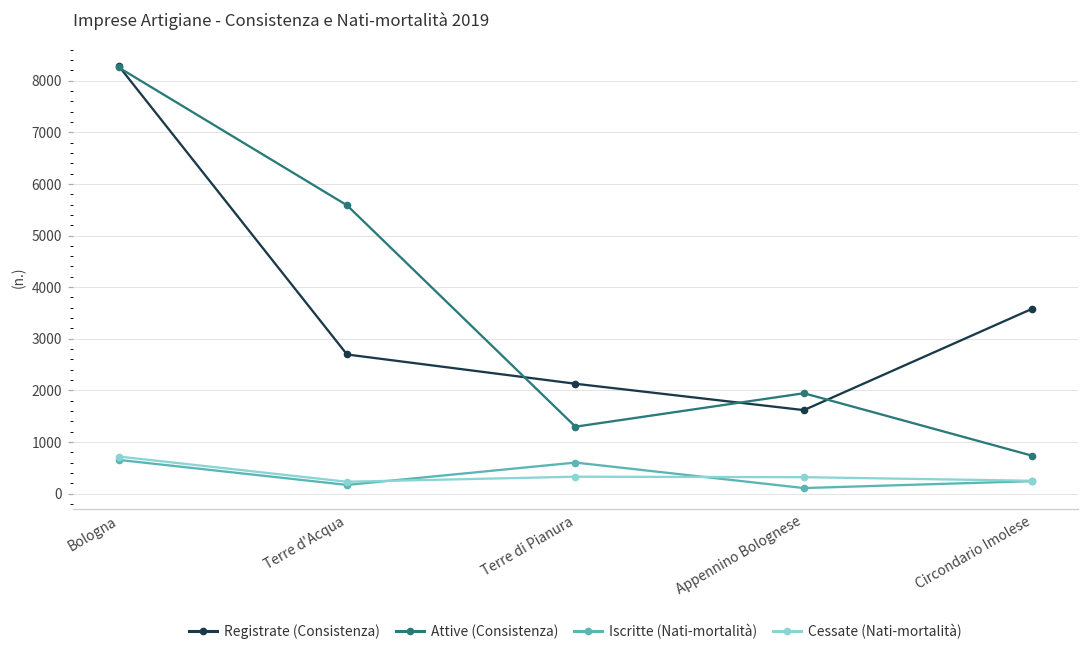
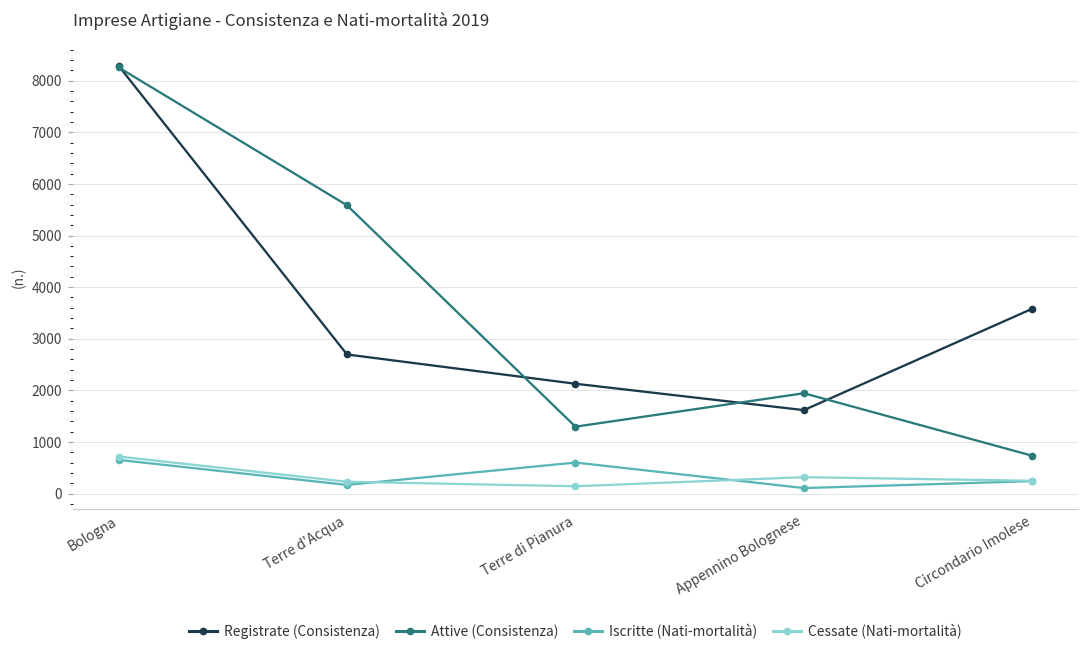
  {
    "Registrate (Consistenza)": {
      "Terre d'Acqua": 2700,
      "Terre di Pianura": 2100,
      "Appennino Bolognese": 1600,
      "Circondario Imolese": 3600
    },
    "Attive (Consistenza)": {
      "Terre d'Acqua": 5600,
      "Terre di Pianura": 1300,
      "Appennino Bolognese": 1900,
      "Circondario Imolese": 700
    },
    "Iscritte (Nati-mortalità)": {
      "Bologna": 700,
      "Terre d'Acqua": 200,
      "Terre di Pianura": 600,
      "Appennino Bolognese": 100
    },
    "Cessate (Nati-mortalità)": {
      "Bologna": 700,
      "Terre d'Acqua": 200,
-     "Terre di Pianura": 300,
+     "Terre di Pianura": 100,
      "Appennino Bolognese": 300
    }
  }
